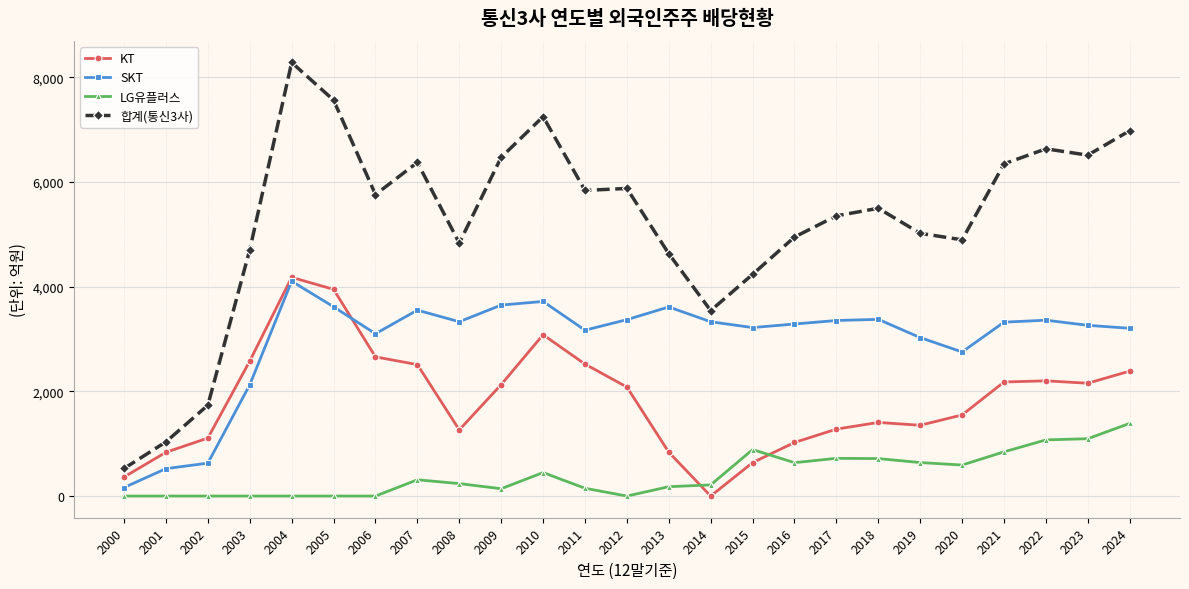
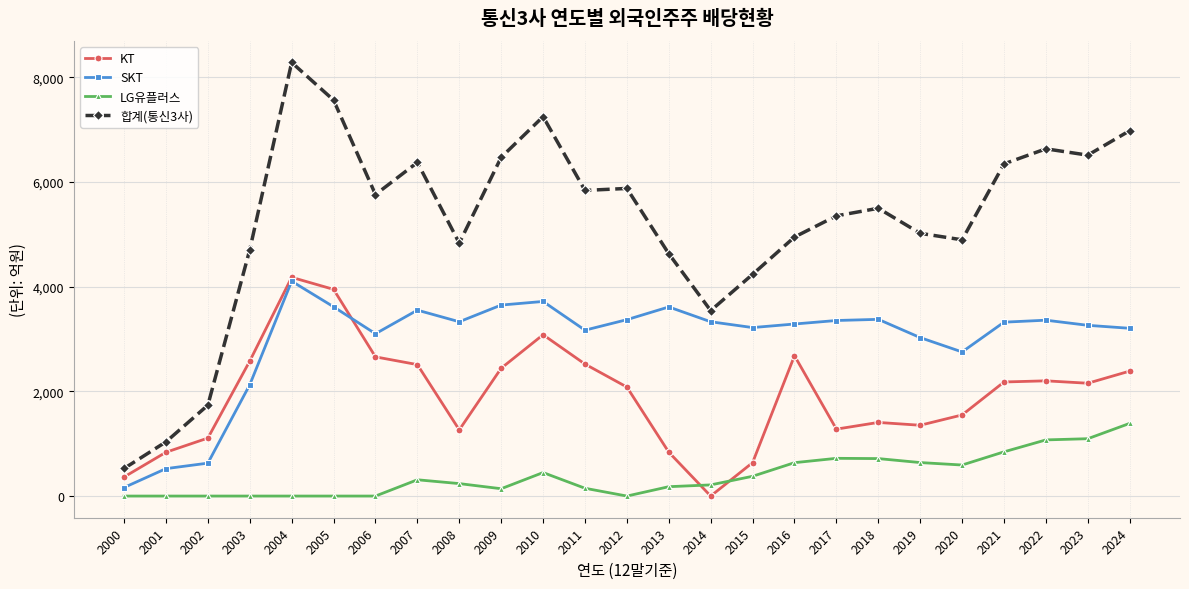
  {
    "KT": {
      "2000": "400",
      "2001": "800",
      "2002": "1,100",
      "2003": "2,600",
      "2004": "4,200",
      "2005": "4,000",
      "2006": "2,700",
      "2007": "2,500",
      "2008": "1,300",
-     "2009": "2,100",
+     "2009": "2,400",
      "2010": "3,100",
      "2011": "2,500",
      "2012": "2,100",
      "2013": "800",
      "2014": "0",
      "2015": "600",
-     "2016": "1,000",
+     "2016": "2,700",
      "2017": "1,300",
      "2018": "1,400",
      "2019": "1,400",
      "2020": "1,600",
      "2021": "2,200",
      "2022": "2,200",
      "2023": "2,200",
      "2024": "2,400"
    },
    "SKT": {
      "2000": "200",
      "2001": "500",
      "2002": "600",
      "2003": "2,100",
      "2004": "4,100",
      "2005": "3,600",
      "2006": "3,100",
      "2007": "3,600",
      "2008": "3,300",
      "2009": "3,700",
      "2010": "3,700",
      "2011": "3,200",
      "2012": "3,400",
      "2013": "3,600",
      "2014": "3,300",
      "2015": "3,200",
      "2016": "3,300",
      "2017": "3,400",
      "2018": "3,400",
      "2019": "3,000",
      "2020": "2,800",
      "2021": "3,300",
      "2022": "3,400",
      "2023": "3,300",
      "2024": "3,200"
    },
    "LG유플러스": {
      "2000": "0",
      "2001": "0",
      "2002": "0",
      "2003": "0",
      "2004": "0",
      "2005": "0",
      "2006": "0",
      "2007": "300",
      "2008": "200",
      "2009": "100",
      "2010": "400",
      "2011": "100",
      "2012": "0",
      "2013": "200",
      "2014": "200",
-     "2015": "900",
+     "2015": "400",
      "2016": "600",
      "2017": "700",
      "2018": "700",
      "2019": "600",
      "2020": "600",
      "2021": "800",
      "2022": "1,100",
      "2023": "1,100",
      "2024": "1,400"
    },
    "합계(통신3사)": {
      "2000": "500",
      "2001": "1,000",
      "2002": "1,700",
      "2003": "4,700",
      "2004": "8,300",
      "2005": "7,600",
      "2006": "5,800",
      "2007": "6,400",
      "2008": "4,800",
      "2009": "6,500",
      "2010": "7,300",
      "2011": "5,800",
      "2012": "5,900",
      "2013": "4,600",
      "2014": "3,500",
      "2015": "4,200",
      "2016": "5,000",
      "2017": "5,400",
      "2018": "5,500",
      "2019": "5,000",
      "2020": "4,900",
      "2021": "6,300",
      "2022": "6,600",
      "2023": "6,500",
      "2024": "7,000"
    }
  }
